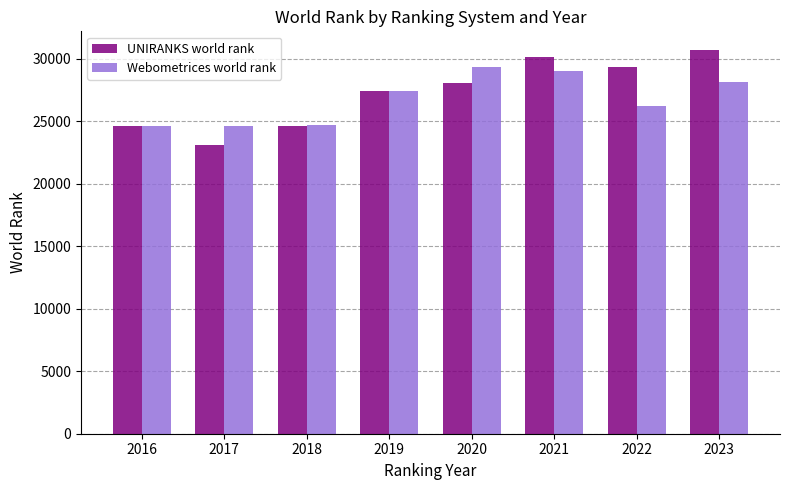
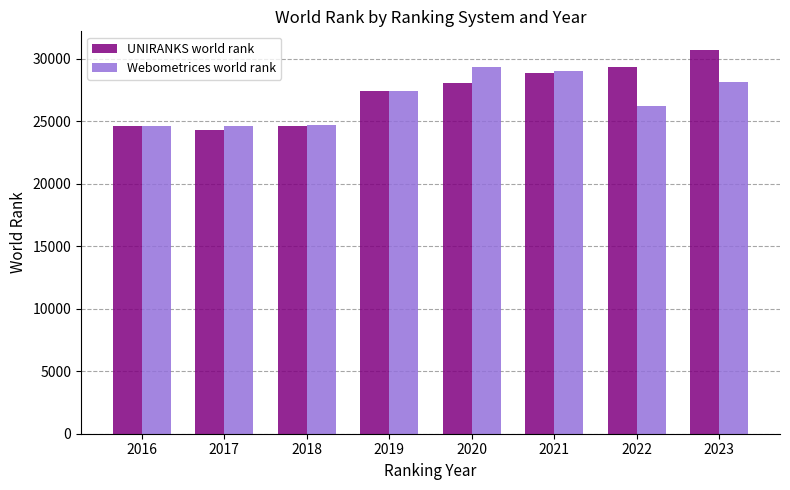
  {
    "UNIRANKS world rank": {
      "2016": 24600,
-     "2017": 23100,
+     "2017": 24300,
      "2018": 24700,
      "2019": 27400,
      "2020": 28100,
-     "2021": 30200,
+     "2021": 28900,
      "2022": 29300,
      "2023": 30700
    },
    "Webometrices world rank": {
      "2016": 24700,
      "2017": 24600,
      "2018": 24700,
      "2019": 27400,
      "2020": 29300,
      "2021": 29000,
      "2022": 26200,
      "2023": 28200
    }
  }
